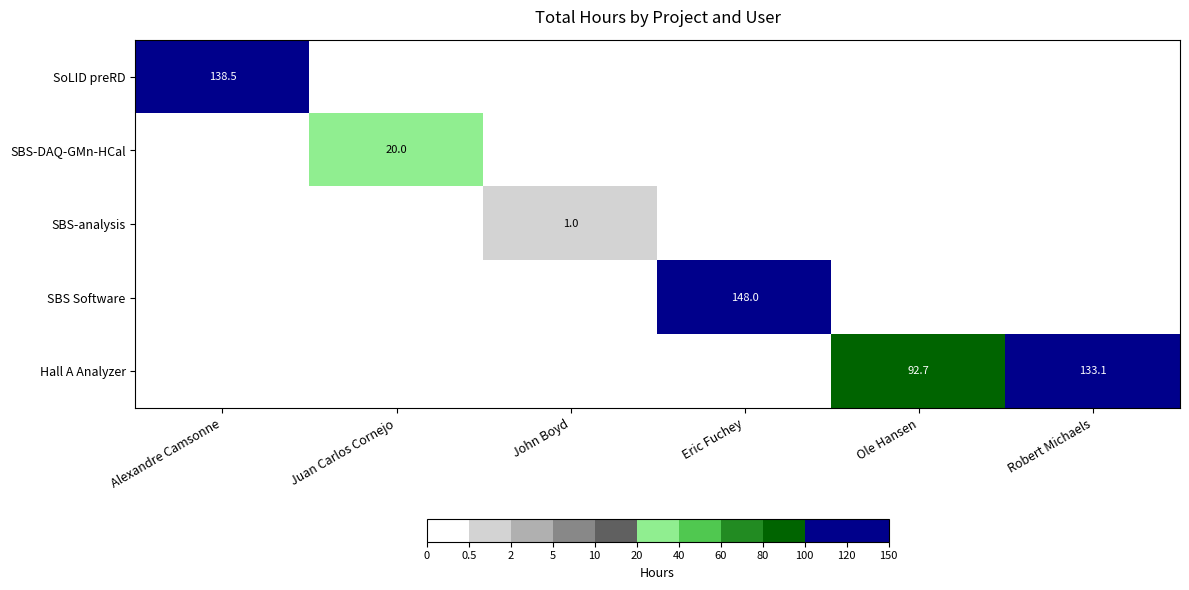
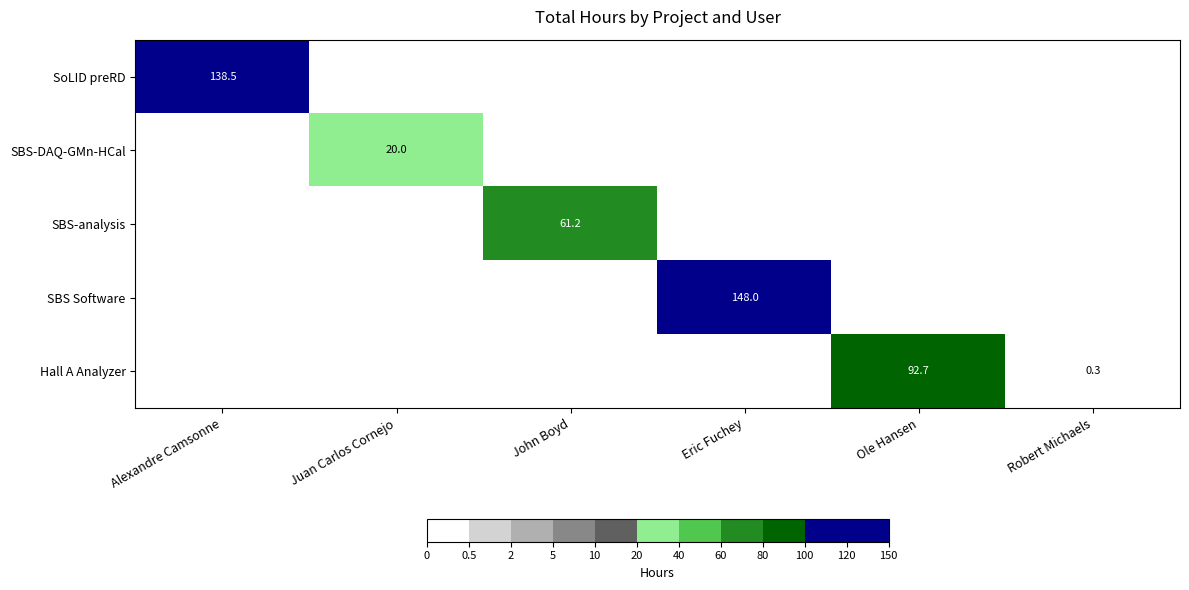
  {
    "SoLID preRD": {
      "Alexandre Camsonne": 138.5
    },
    "SBS-DAQ-GMn-HCal": {
      "Juan Carlos Cornejo": 20.0
    },
    "SBS-analysis": {
-     "John Boyd": 1.0
+     "John Boyd": 61.2
    },
    "SBS Software": {
      "Eric Fuchey": 148.0
    },
    "Hall A Analyzer": {
      "Ole Hansen": 92.7,
-     "Robert Michaels": 133.1
+     "Robert Michaels": 0.3
    }
  }
